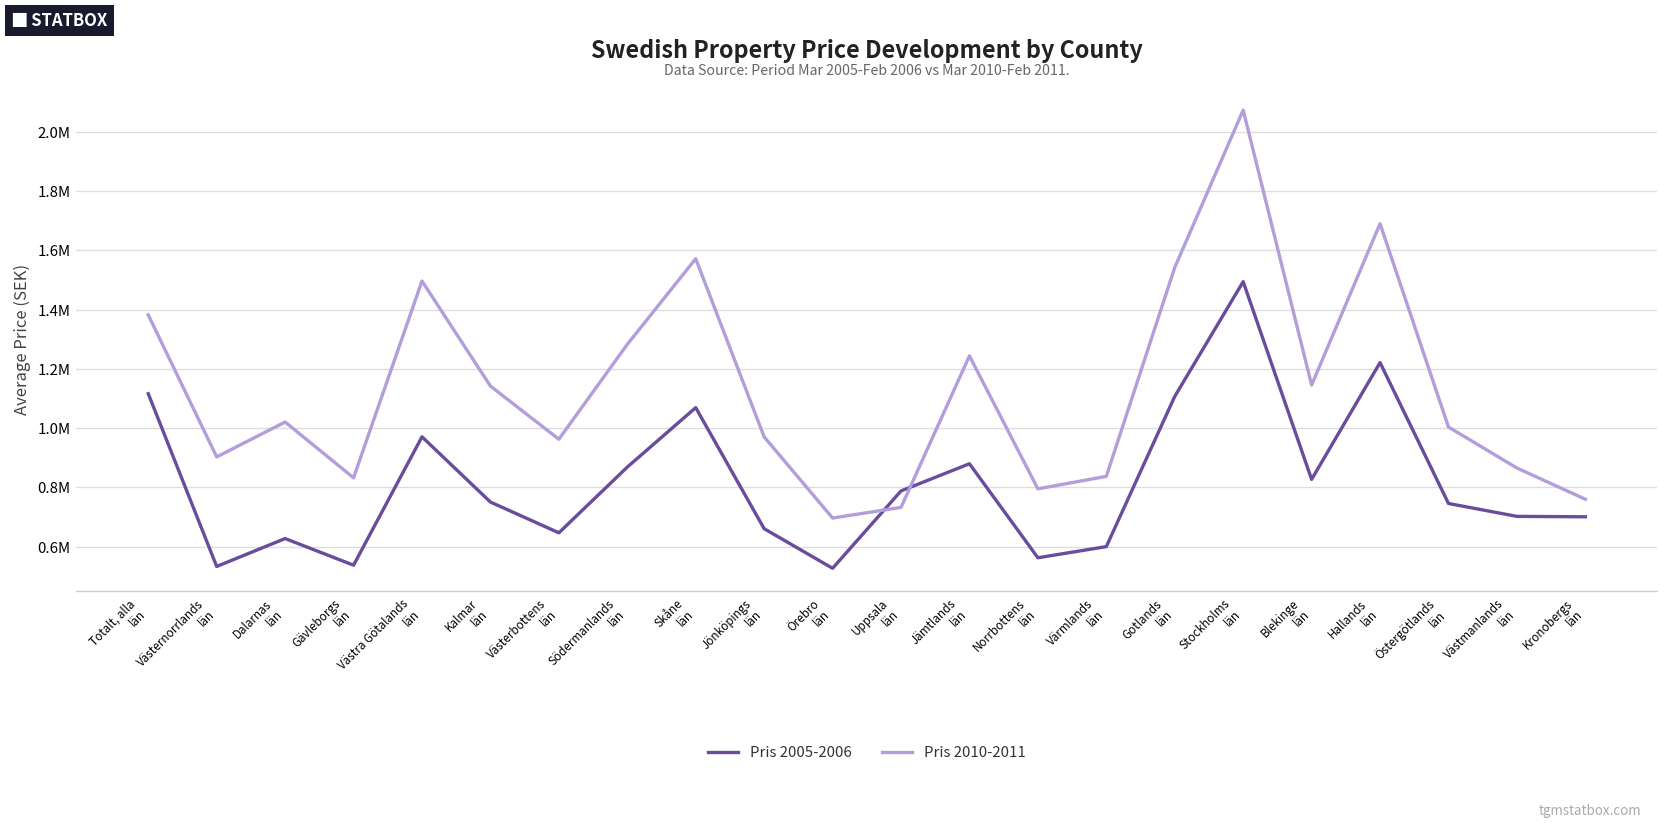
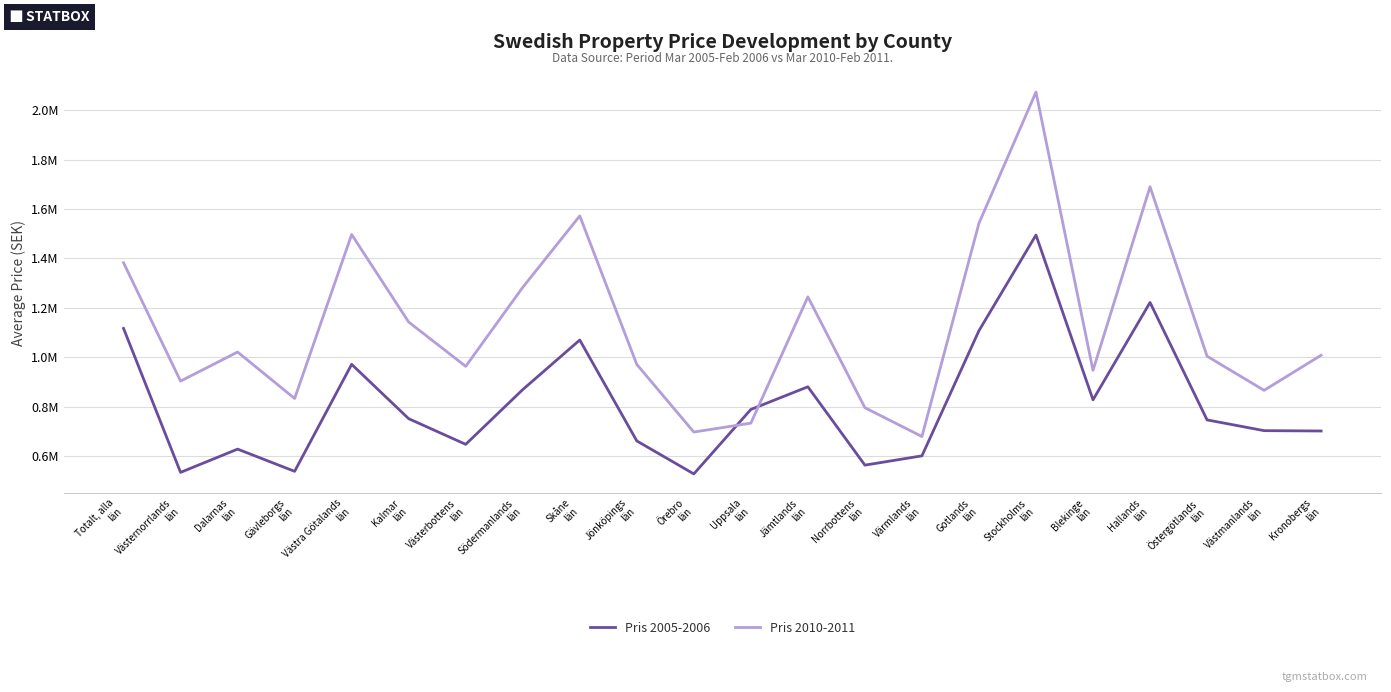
  {
    "Pris 2005-2006": {
      "Totalt, alla län": 1120000,
      "Västernorrlands län": 530000,
      "Dalarnas län": 630000,
      "Gävleborgs län": 540000,
      "Västra Götalands län": 970000,
      "Kalmar län": 750000,
      "Västerbottens län": 650000,
      "Södermanlands län": 870000,
      "Skåne län": 1070000,
      "Jönköpings län": 660000,
      "Örebro län": 530000,
      "Uppsala län": 790000,
      "Jämtlands län": 880000,
      "Norrbottens län": 560000,
      "Värmlands län": 600000,
      "Gotlands län": 1110000,
      "Stockholms län": 1490000,
      "Blekinge län": 830000,
      "Hallands län": 1220000,
      "Östergötlands län": 750000,
      "Västmanlands län": 700000,
      "Kronobergs län": 700000
    },
    "Pris 2010-2011": {
      "Totalt, alla län": 1380000,
      "Västernorrlands län": 900000,
      "Dalarnas län": 1020000,
      "Gävleborgs län": 830000,
      "Västra Götalands län": 1500000,
      "Kalmar län": 1140000,
      "Västerbottens län": 960000,
      "Södermanlands län": 1280000,
      "Skåne län": 1570000,
      "Jönköpings län": 970000,
      "Örebro län": 700000,
      "Uppsala län": 730000,
      "Jämtlands län": 1240000,
      "Norrbottens län": 800000,
-     "Värmlands län": 840000,
+     "Värmlands län": 680000,
      "Gotlands län": 1540000,
      "Stockholms län": 2070000,
-     "Blekinge län": 1150000,
+     "Blekinge län": 950000,
      "Hallands län": 1690000,
      "Östergötlands län": 1000000,
      "Västmanlands län": 870000,
-     "Kronobergs län": 760000
+     "Kronobergs län": 1010000
    }
  }
